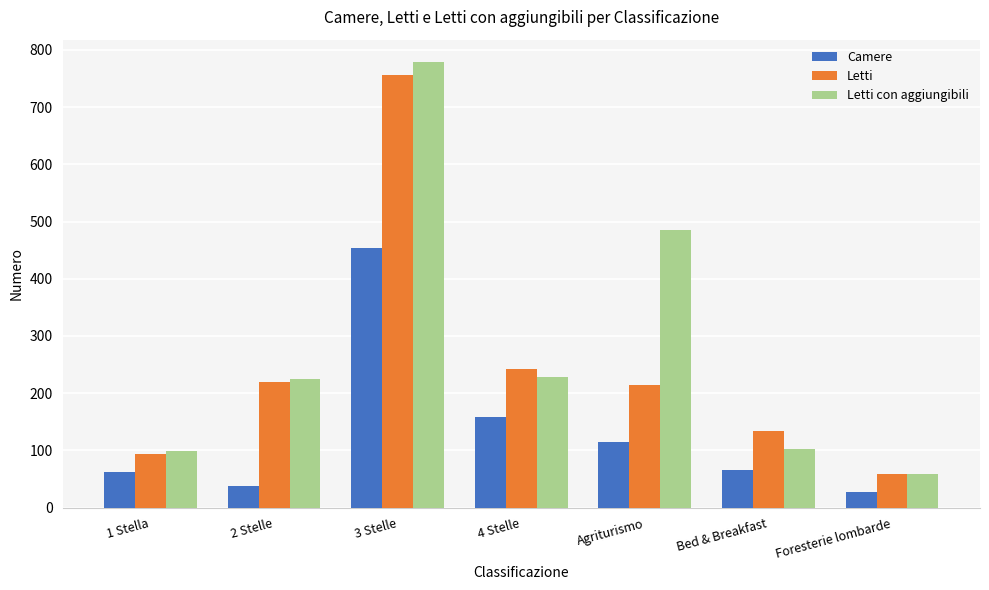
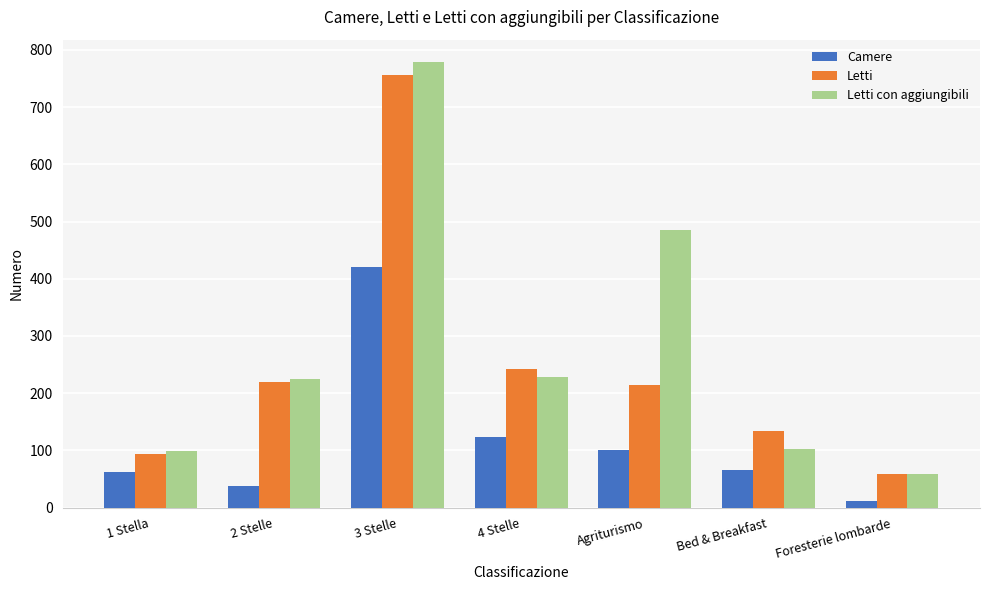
  {
    "Camere": {
      "1 Stella": 60,
      "2 Stelle": 40,
-     "3 Stelle": 450,
-     "4 Stelle": 160,
-     "Agriturismo": 120,
+     "3 Stelle": 420,
+     "4 Stelle": 120,
+     "Agriturismo": 100,
      "Bed & Breakfast": 70,
-     "Foresterie lombarde": 30
+     "Foresterie lombarde": 10
    },
    "Letti": {
      "1 Stella": 90,
      "2 Stelle": 220,
      "3 Stelle": 760,
      "4 Stelle": 240,
      "Agriturismo": 210,
      "Bed & Breakfast": 130,
      "Foresterie lombarde": 60
    },
    "Letti con aggiungibili": {
      "1 Stella": 100,
      "2 Stelle": 230,
      "3 Stelle": 780,
      "4 Stelle": 230,
      "Agriturismo": 490,
      "Bed & Breakfast": 100,
      "Foresterie lombarde": 60
    }
  }
